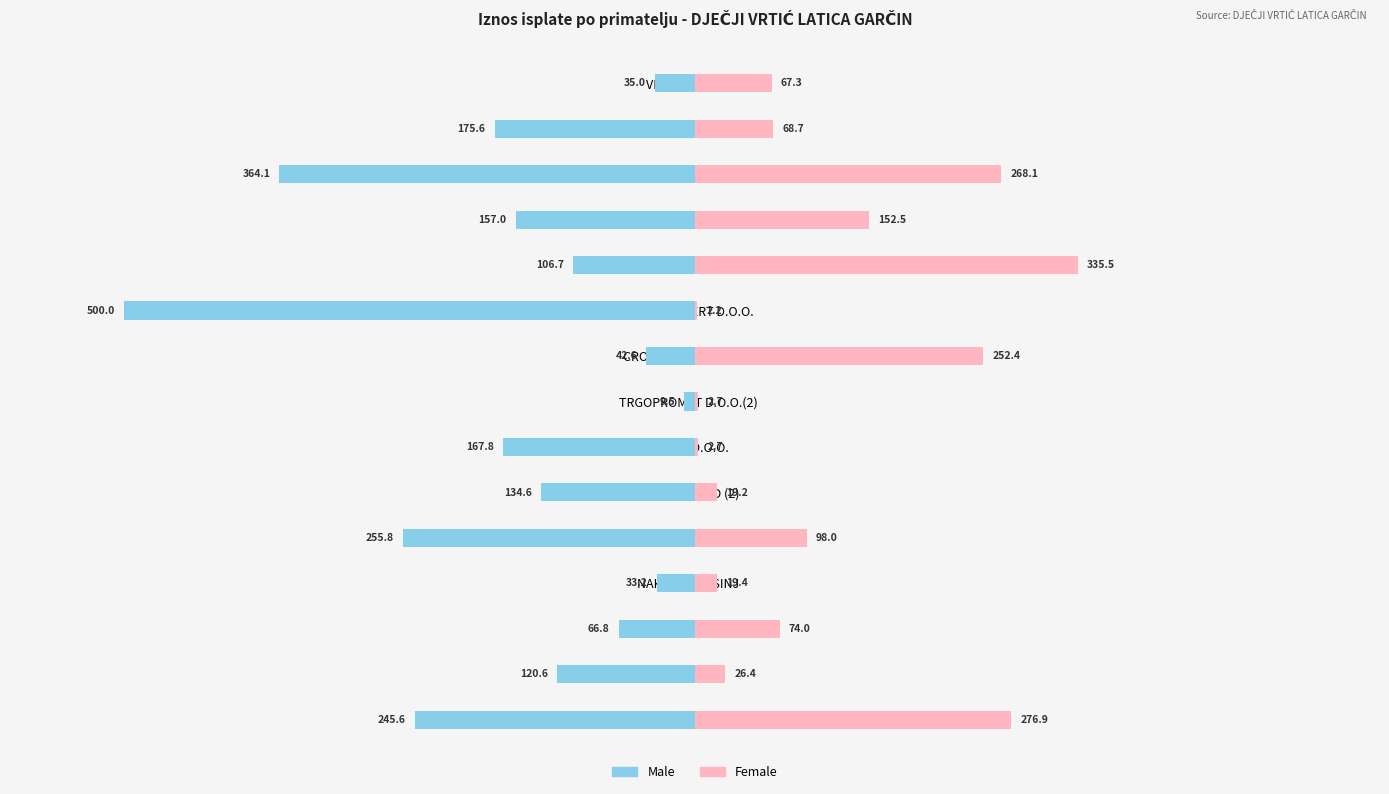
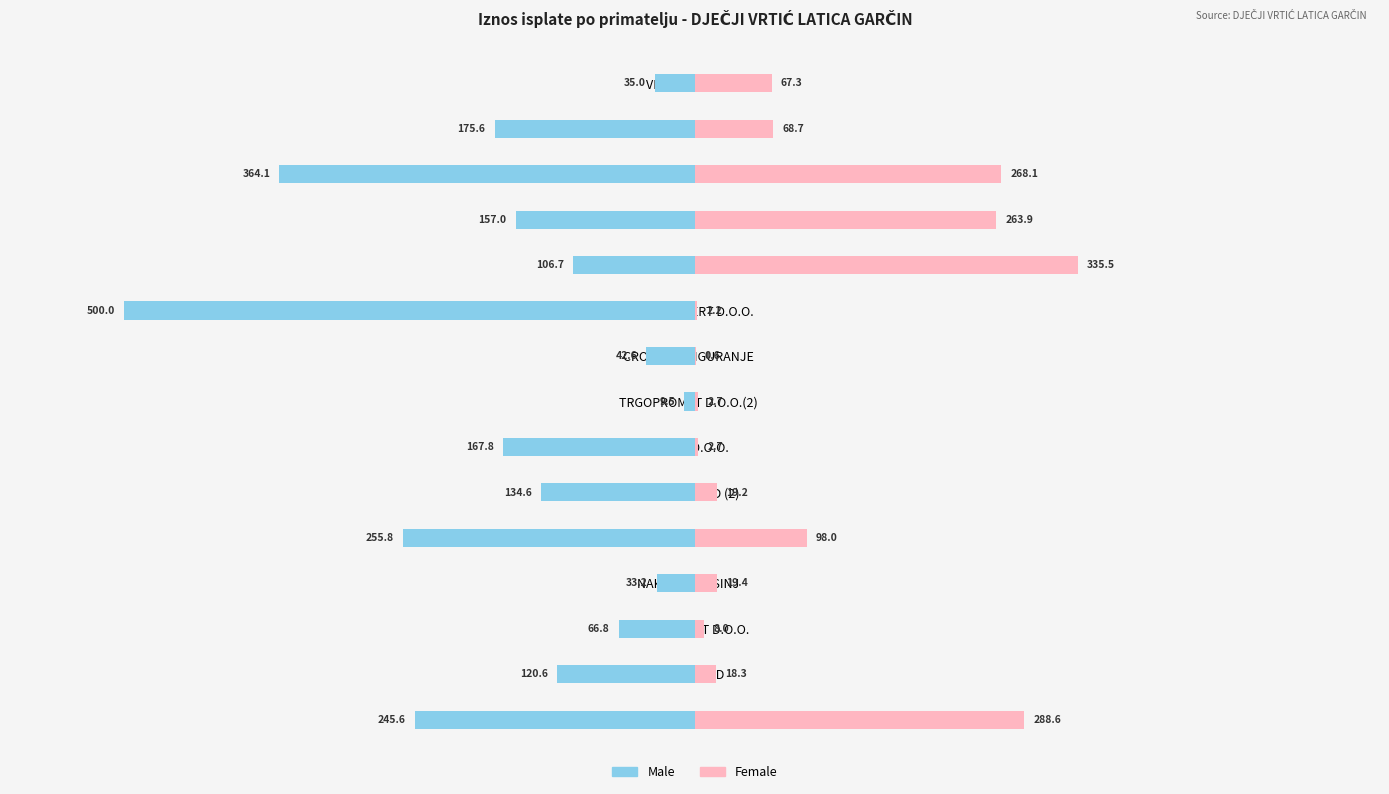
  {
    "Female": {
      "VINDIJA DD (2)": 67.3,
      "VINDIJA DD (1)": 68.7,
      "PIK VRBOVEC plus": 268.1,
-     "GLOSSA-USTANOVA": 152.5,
+     "GLOSSA-USTANOVA": 263.9,
      "OPG VELIKANOVIĆ": 335.5,
      "TERMO-EXPERT D.O.O.": 2.2,
-     "CROATIA OSIGURANJE": 252.4,
+     "CROATIA OSIGURANJE": 0.6,
      "TRGOPROMET D.O.O.(2)": 2.7,
      "KOŽUL D.O.O.": 2.7,
      "PODRAVKA DD (2)": 19.2,
      "PODRAVKA DD (1)": 98.0,
      "NAKLADA KOSINJ": 19.4,
-     "TRGOPROMET D.O.O.": 74.0,
-     "SAPONIA DD": 26.4,
-     "STANIĆ D.O.O.": 276.9
+     "TRGOPROMET D.O.O.": 8.0,
+     "SAPONIA DD": 18.3,
+     "STANIĆ D.O.O.": 288.6
    }
  }
